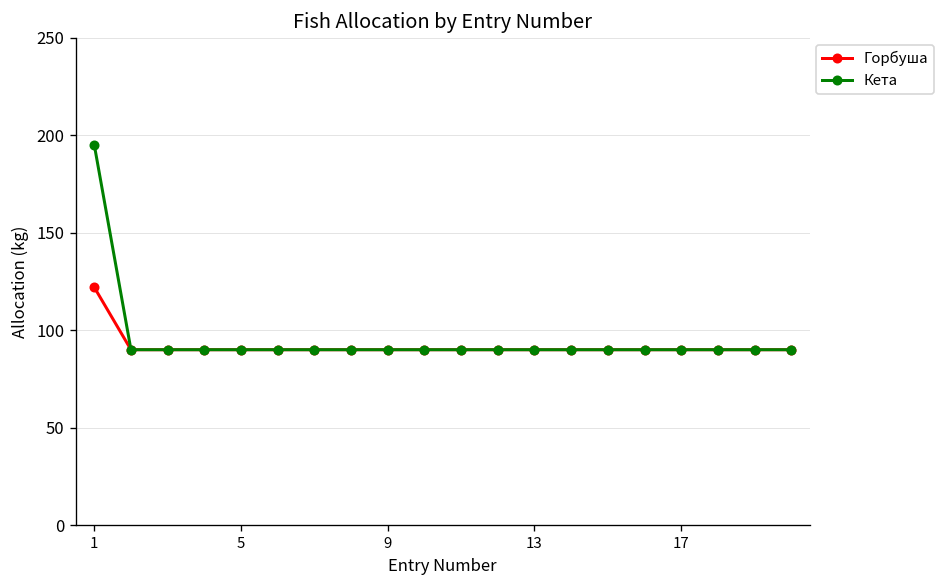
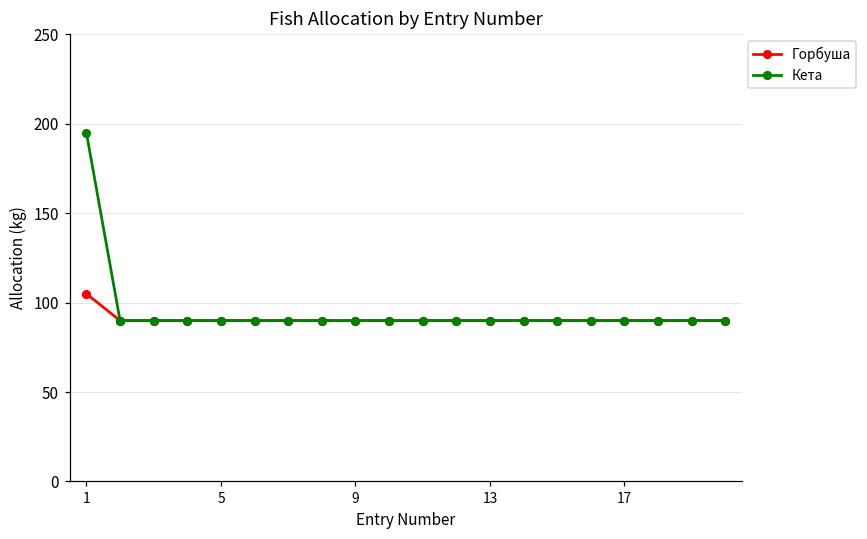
  {
    "Горбуша": {
-     "1": 122
+     "1": 105
    },
    "Кета": {
      "1": 195
    }
  }
